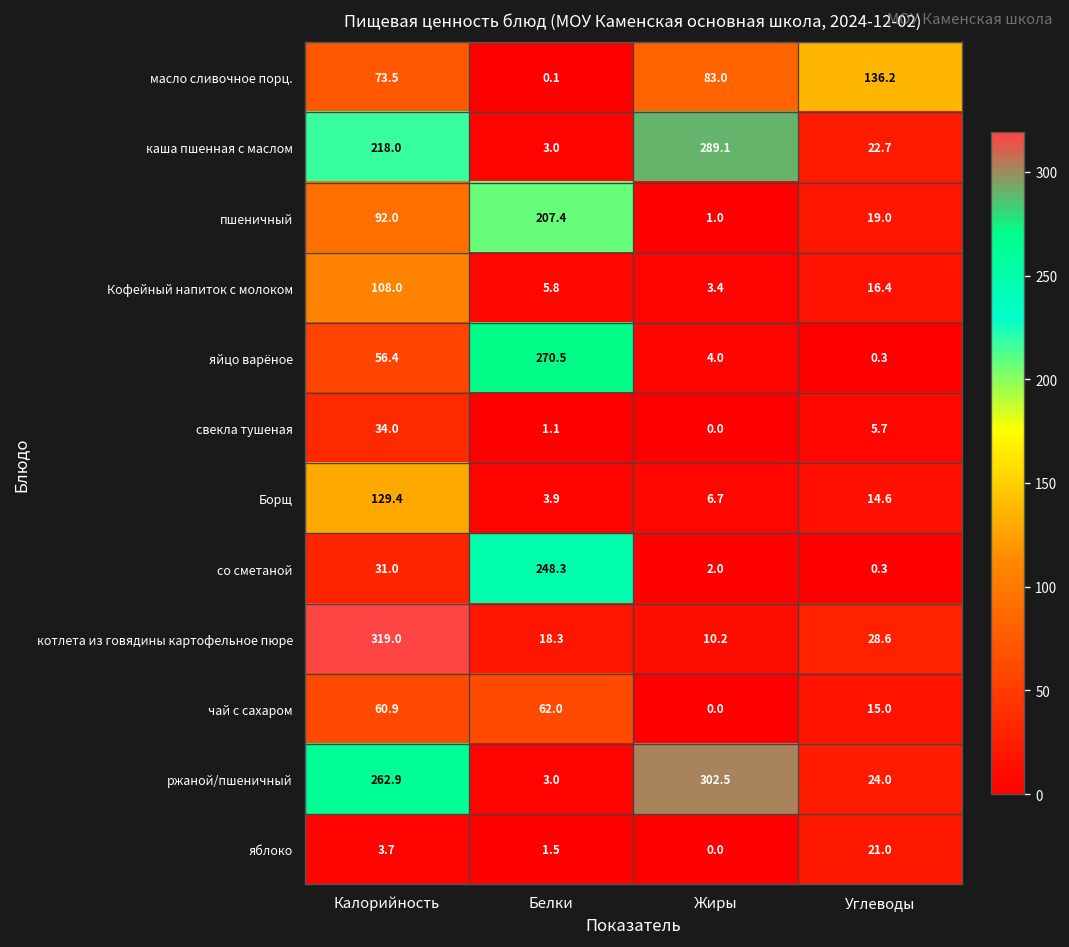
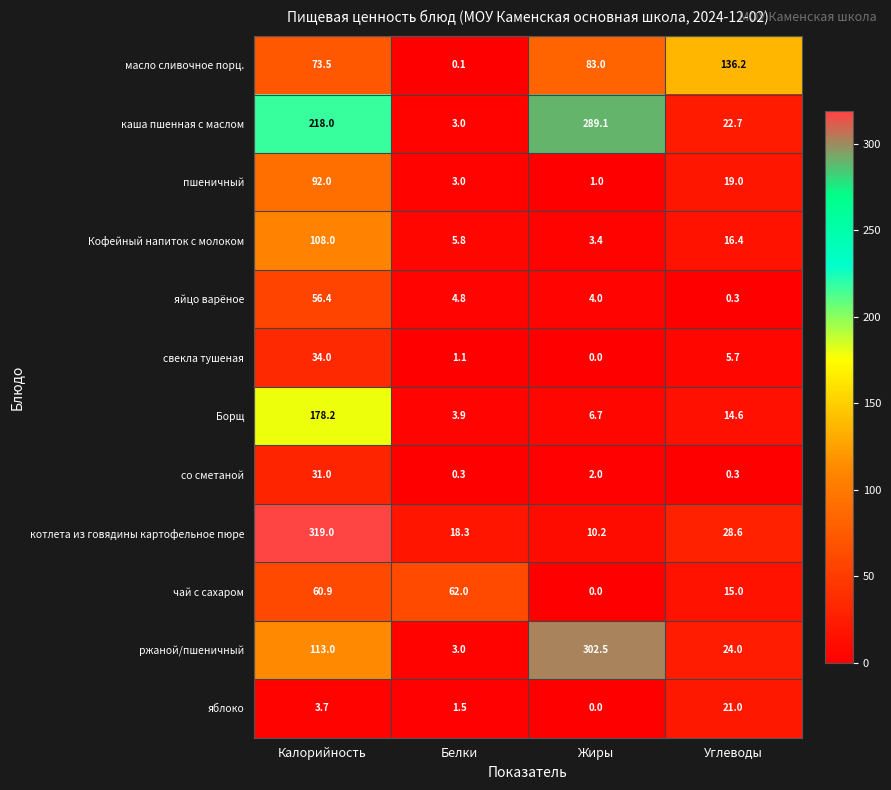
  {
    "масло сливочное порц.": {
      "Калорийность": 73.5,
      "Белки": 0.1,
      "Жиры": 83.0,
      "Углеводы": 136.2
    },
    "каша пшенная с маслом": {
      "Калорийность": 218.0,
      "Белки": 3.0,
      "Жиры": 289.1,
      "Углеводы": 22.7
    },
    "пшеничный": {
      "Калорийность": 92.0,
-     "Белки": 207.4,
+     "Белки": 3.0,
      "Жиры": 1.0,
      "Углеводы": 19.0
    },
    "Кофейный напиток с молоком": {
      "Калорийность": 108.0,
      "Белки": 5.8,
      "Жиры": 3.4,
      "Углеводы": 16.4
    },
    "яйцо варёное": {
      "Калорийность": 56.4,
-     "Белки": 270.5,
+     "Белки": 4.8,
      "Жиры": 4.0,
      "Углеводы": 0.3
    },
    "свекла тушеная": {
      "Калорийность": 34.0,
      "Белки": 1.1,
      "Жиры": 0.0,
      "Углеводы": 5.7
    },
    "Борщ": {
-     "Калорийность": 129.4,
+     "Калорийность": 178.2,
      "Белки": 3.9,
      "Жиры": 6.7,
      "Углеводы": 14.6
    },
    "со сметаной": {
      "Калорийность": 31.0,
-     "Белки": 248.3,
+     "Белки": 0.3,
      "Жиры": 2.0,
      "Углеводы": 0.3
    },
    "котлета из говядины картофельное пюре": {
      "Калорийность": 319.0,
      "Белки": 18.3,
      "Жиры": 10.2,
      "Углеводы": 28.6
    },
    "чай с сахаром": {
      "Калорийность": 60.9,
      "Белки": 62.0,
      "Жиры": 0.0,
      "Углеводы": 15.0
    },
    "ржаной/пшеничный": {
-     "Калорийность": 262.9,
+     "Калорийность": 113.0,
      "Белки": 3.0,
      "Жиры": 302.5,
      "Углеводы": 24.0
    },
    "яблоко": {
      "Калорийность": 3.7,
      "Белки": 1.5,
      "Жиры": 0.0,
      "Углеводы": 21.0
    }
  }
